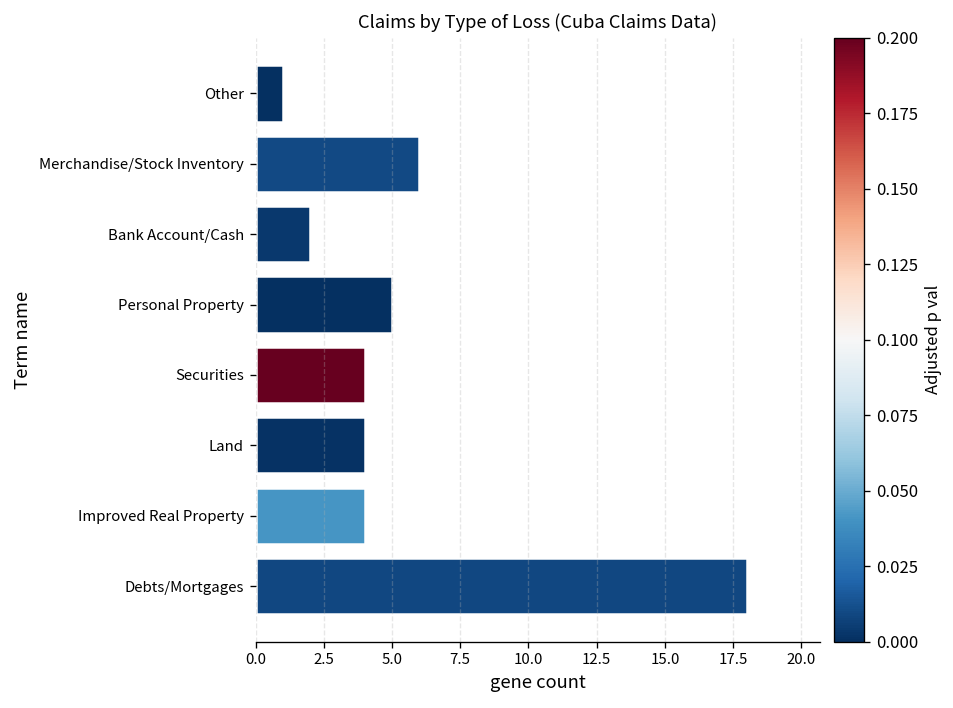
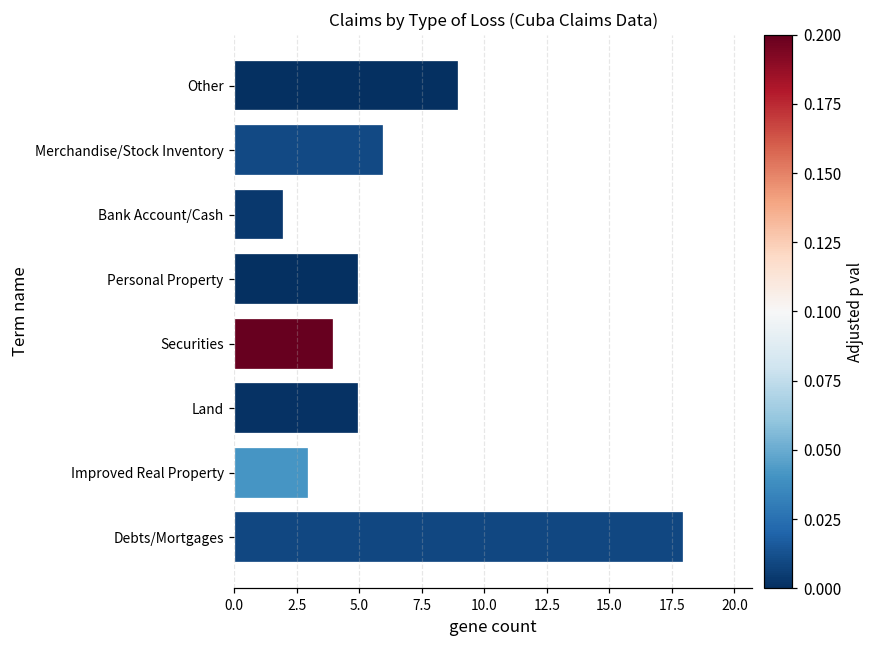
  {
-   "Other": 1,
+   "Other": 9,
    "Merchandise/Stock Inventory": 6,
    "Bank Account/Cash": 2,
    "Personal Property": 5,
    "Securities": 4,
-   "Land": 4,
-   "Improved Real Property": 4,
+   "Land": 5,
+   "Improved Real Property": 3,
    "Debts/Mortgages": 18
  }
